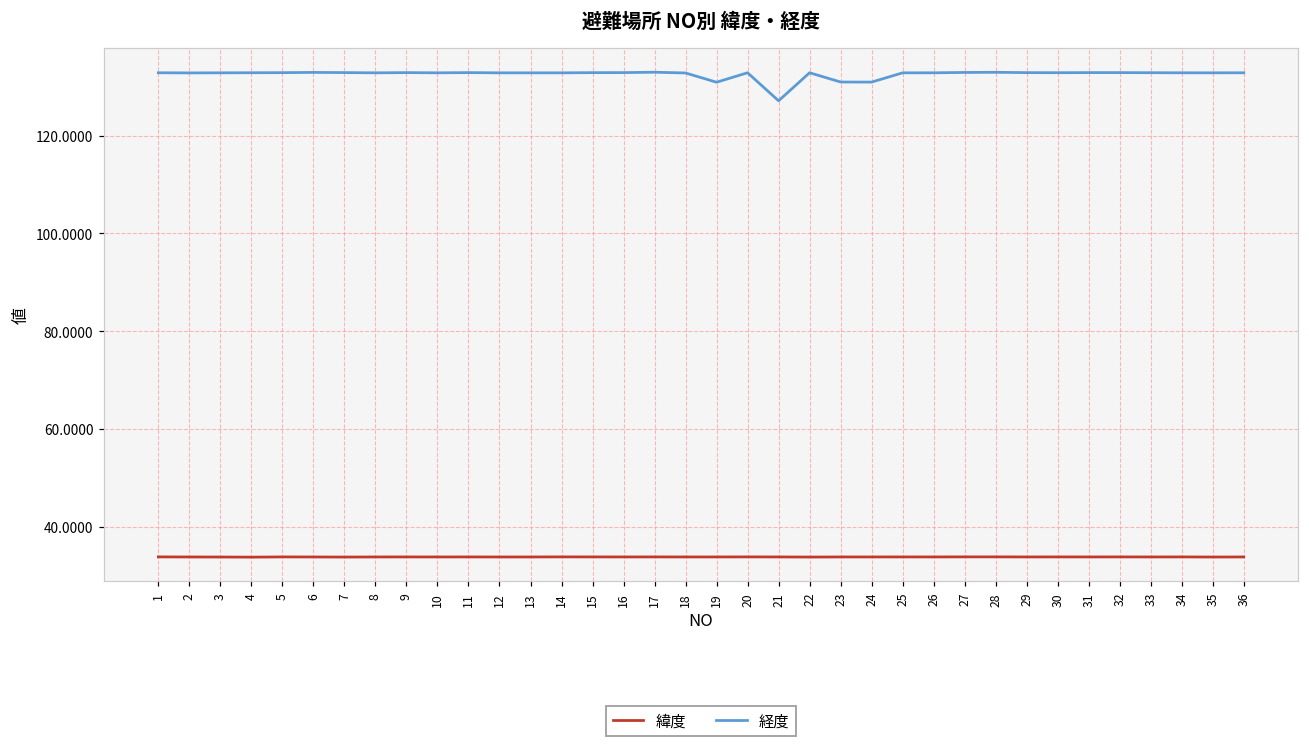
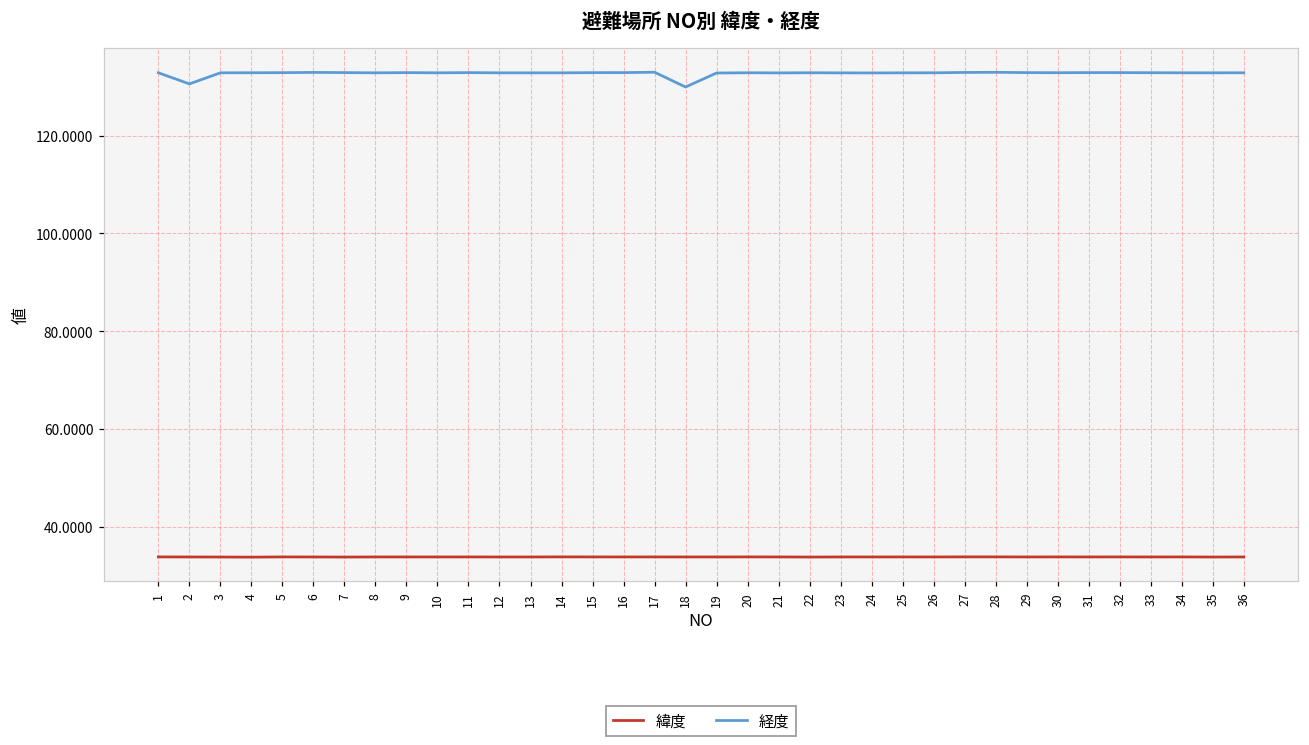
  {
    "緯度": {
      "1": 34,
      "2": 34,
      "3": 34,
      "4": 34,
      "5": 34,
      "6": 34,
      "7": 34,
      "8": 34,
      "9": 34,
      "10": 34,
      "11": 34,
      "12": 34,
      "13": 34,
      "14": 34,
      "15": 34,
      "16": 34,
      "17": 34,
      "18": 34,
      "19": 34,
      "20": 34,
      "21": 34,
      "22": 34,
      "23": 34,
      "24": 34,
      "25": 34,
      "26": 34,
      "27": 34,
      "28": 34,
      "29": 34,
      "30": 34,
      "31": 34,
      "32": 34,
      "33": 34,
      "34": 34,
      "35": 34,
      "36": 34
    },
    "経度": {
      "1": 133,
-     "2": 133,
+     "2": 131,
      "3": 133,
      "4": 133,
      "5": 133,
      "6": 133,
      "7": 133,
      "8": 133,
      "9": 133,
      "10": 133,
      "11": 133,
      "12": 133,
      "13": 133,
      "14": 133,
      "15": 133,
      "16": 133,
      "17": 133,
-     "18": 133,
-     "19": 131,
+     "18": 130,
+     "19": 133,
      "20": 133,
-     "21": 127,
+     "21": 133,
      "22": 133,
-     "23": 131,
-     "24": 131,
+     "23": 133,
+     "24": 133,
      "25": 133,
      "26": 133,
      "27": 133,
      "28": 133,
      "29": 133,
      "30": 133,
      "31": 133,
      "32": 133,
      "33": 133,
      "34": 133,
      "35": 133,
      "36": 133
    }
  }
